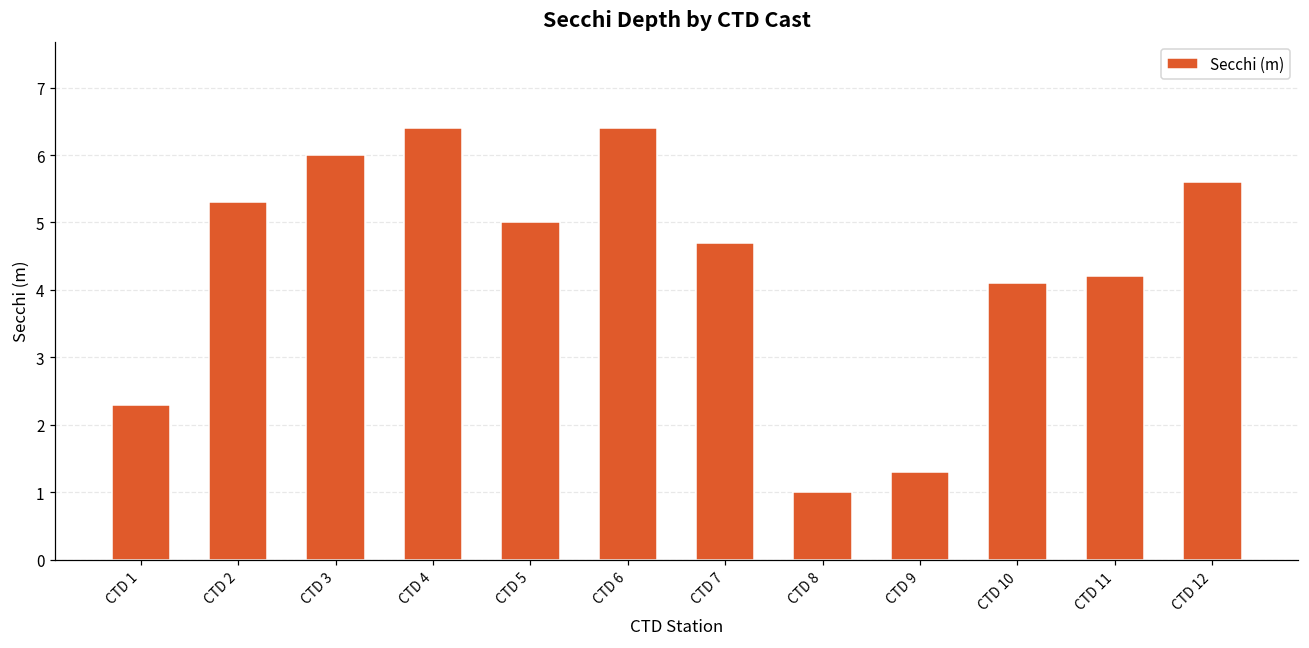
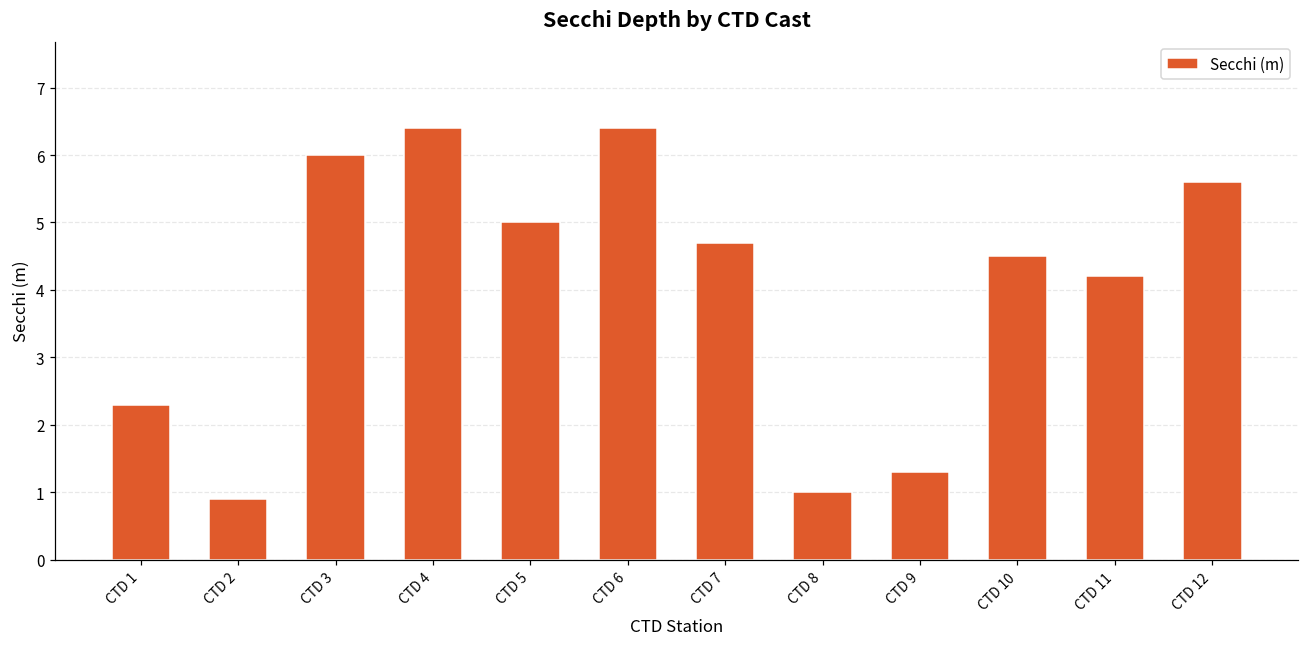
  {
    "CTD 1": 2.3,
-   "CTD 2": 5.3,
+   "CTD 2": 0.9,
    "CTD 3": 6.0,
    "CTD 4": 6.4,
    "CTD 5": 5.0,
    "CTD 6": 6.4,
    "CTD 7": 4.7,
    "CTD 8": 1.0,
    "CTD 9": 1.3,
-   "CTD 10": 4.1,
+   "CTD 10": 4.5,
    "CTD 11": 4.2,
    "CTD 12": 5.6
  }
